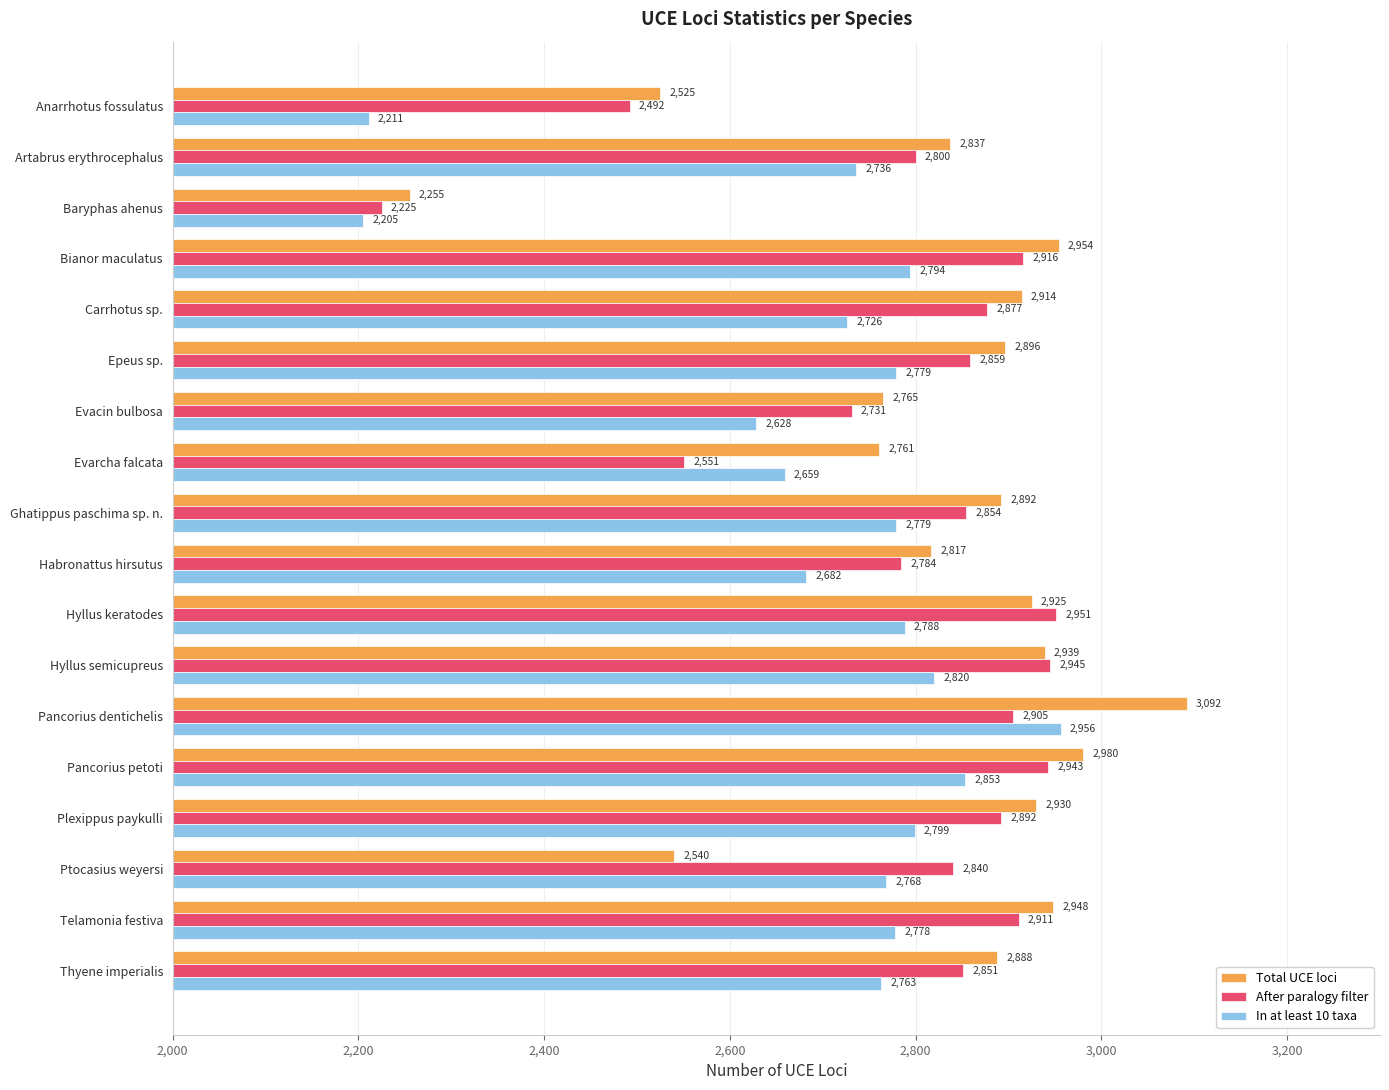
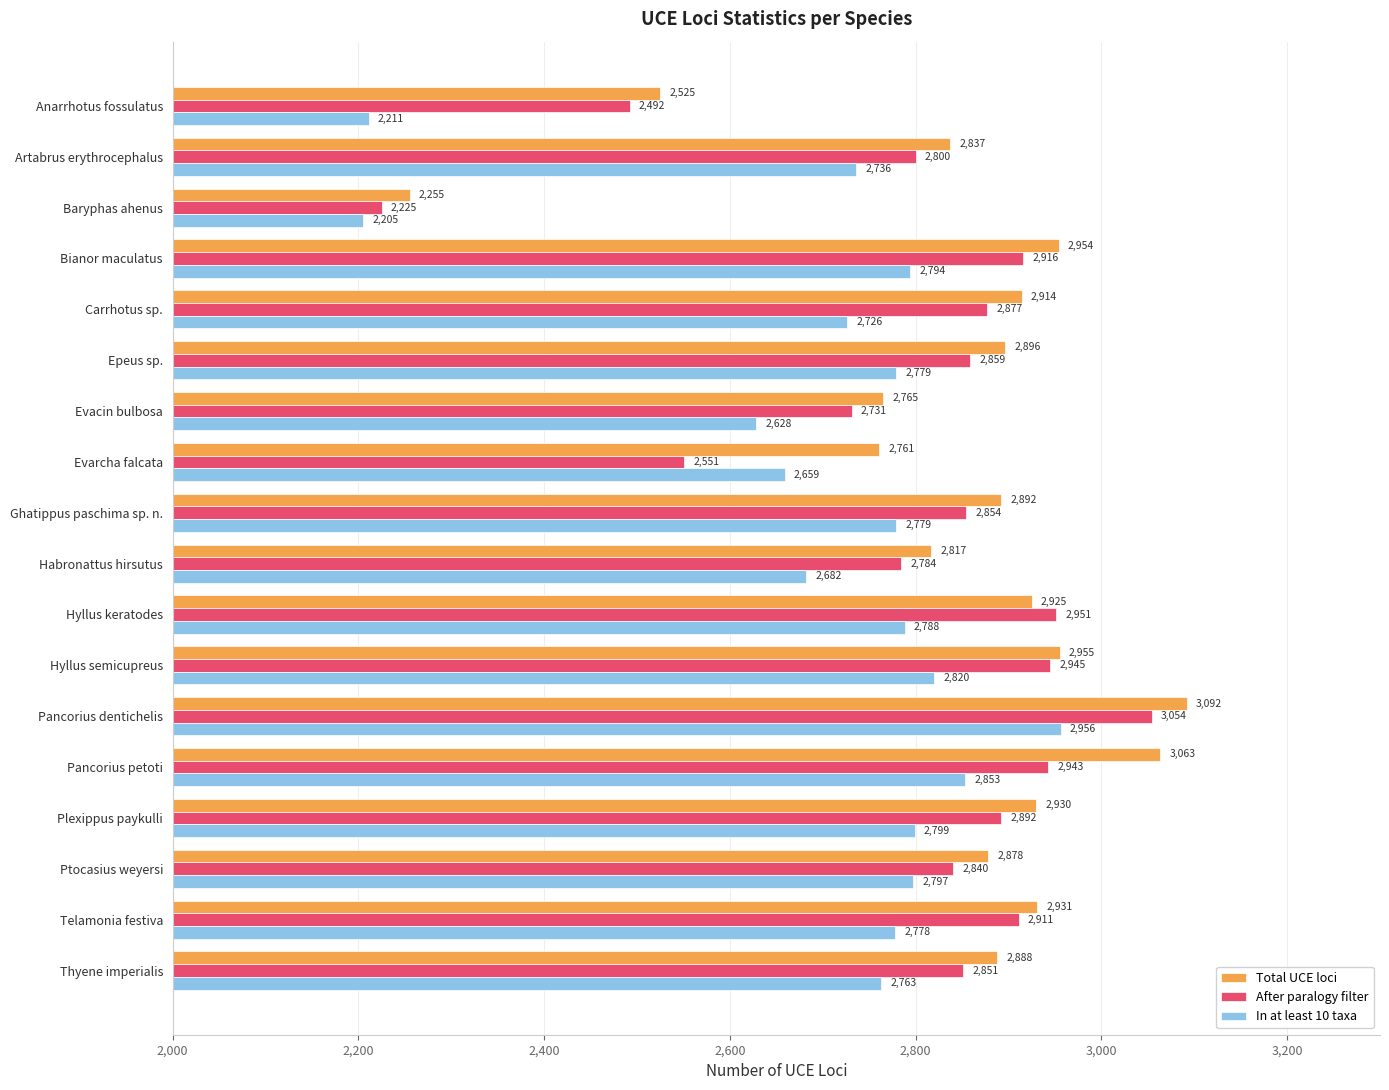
  {
    "Total UCE loci": {
      "Anarrhotus fossulatus": "2,525",
      "Artabrus erythrocephalus": "2,837",
      "Baryphas ahenus": "2,255",
      "Bianor maculatus": "2,954",
      "Carrhotus sp.": "2,914",
      "Epeus sp.": "2,896",
      "Evacin bulbosa": "2,765",
      "Evarcha falcata": "2,761",
      "Ghatippus paschima sp. n.": "2,892",
      "Habronattus hirsutus": "2,817",
      "Hyllus keratodes": "2,925",
-     "Hyllus semicupreus": "2,939",
+     "Hyllus semicupreus": "2,955",
      "Pancorius dentichelis": "3,092",
-     "Pancorius petoti": "2,980",
+     "Pancorius petoti": "3,063",
      "Plexippus paykulli": "2,930",
-     "Ptocasius weyersi": "2,540",
-     "Telamonia festiva": "2,948",
+     "Ptocasius weyersi": "2,878",
+     "Telamonia festiva": "2,931",
      "Thyene imperialis": "2,888"
    },
    "After paralogy filter": {
      "Anarrhotus fossulatus": "2,492",
      "Artabrus erythrocephalus": "2,800",
      "Baryphas ahenus": "2,225",
      "Bianor maculatus": "2,916",
      "Carrhotus sp.": "2,877",
      "Epeus sp.": "2,859",
      "Evacin bulbosa": "2,731",
      "Evarcha falcata": "2,551",
      "Ghatippus paschima sp. n.": "2,854",
      "Habronattus hirsutus": "2,784",
      "Hyllus keratodes": "2,951",
      "Hyllus semicupreus": "2,945",
-     "Pancorius dentichelis": "2,905",
+     "Pancorius dentichelis": "3,054",
      "Pancorius petoti": "2,943",
      "Plexippus paykulli": "2,892",
      "Ptocasius weyersi": "2,840",
      "Telamonia festiva": "2,911",
      "Thyene imperialis": "2,851"
    },
    "In at least 10 taxa": {
      "Anarrhotus fossulatus": "2,211",
      "Artabrus erythrocephalus": "2,736",
      "Baryphas ahenus": "2,205",
      "Bianor maculatus": "2,794",
      "Carrhotus sp.": "2,726",
      "Epeus sp.": "2,779",
      "Evacin bulbosa": "2,628",
      "Evarcha falcata": "2,659",
      "Ghatippus paschima sp. n.": "2,779",
      "Habronattus hirsutus": "2,682",
      "Hyllus keratodes": "2,788",
      "Hyllus semicupreus": "2,820",
      "Pancorius dentichelis": "2,956",
      "Pancorius petoti": "2,853",
      "Plexippus paykulli": "2,799",
-     "Ptocasius weyersi": "2,768",
+     "Ptocasius weyersi": "2,797",
      "Telamonia festiva": "2,778",
      "Thyene imperialis": "2,763"
    }
  }
